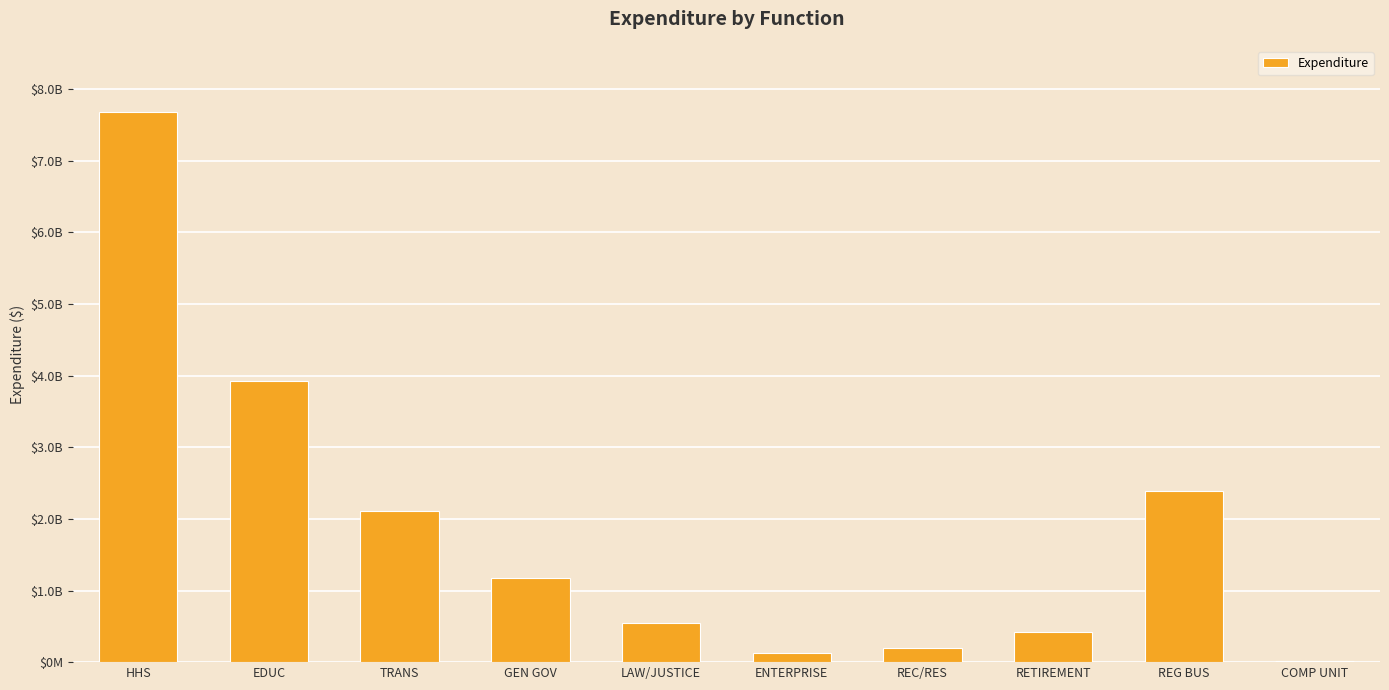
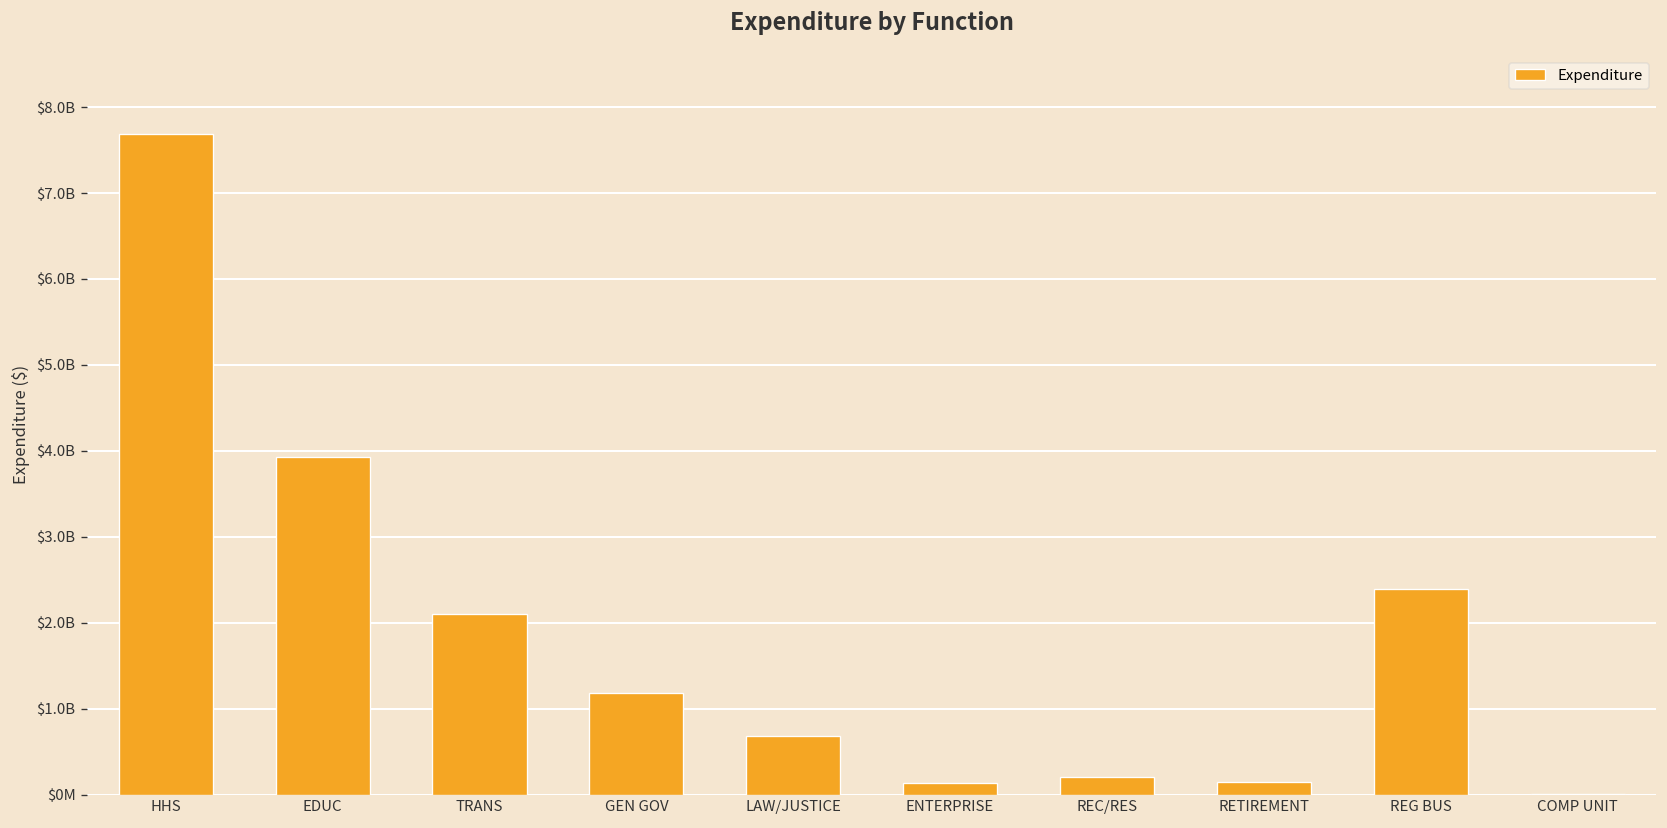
  {
    "HHS": "$7700000000",
    "EDUC": "$3900000000",
    "TRANS": "$2100000000",
    "GEN GOV": "$1200000000",
-   "LAW/JUSTICE": "$600000000",
+   "LAW/JUSTICE": "$700000000",
    "ENTERPRISE": "$100000000",
    "REC/RES": "$200000000",
-   "RETIREMENT": "$400000000",
+   "RETIREMENT": "$100000000",
    "REG BUS": "$2400000000"
  }
